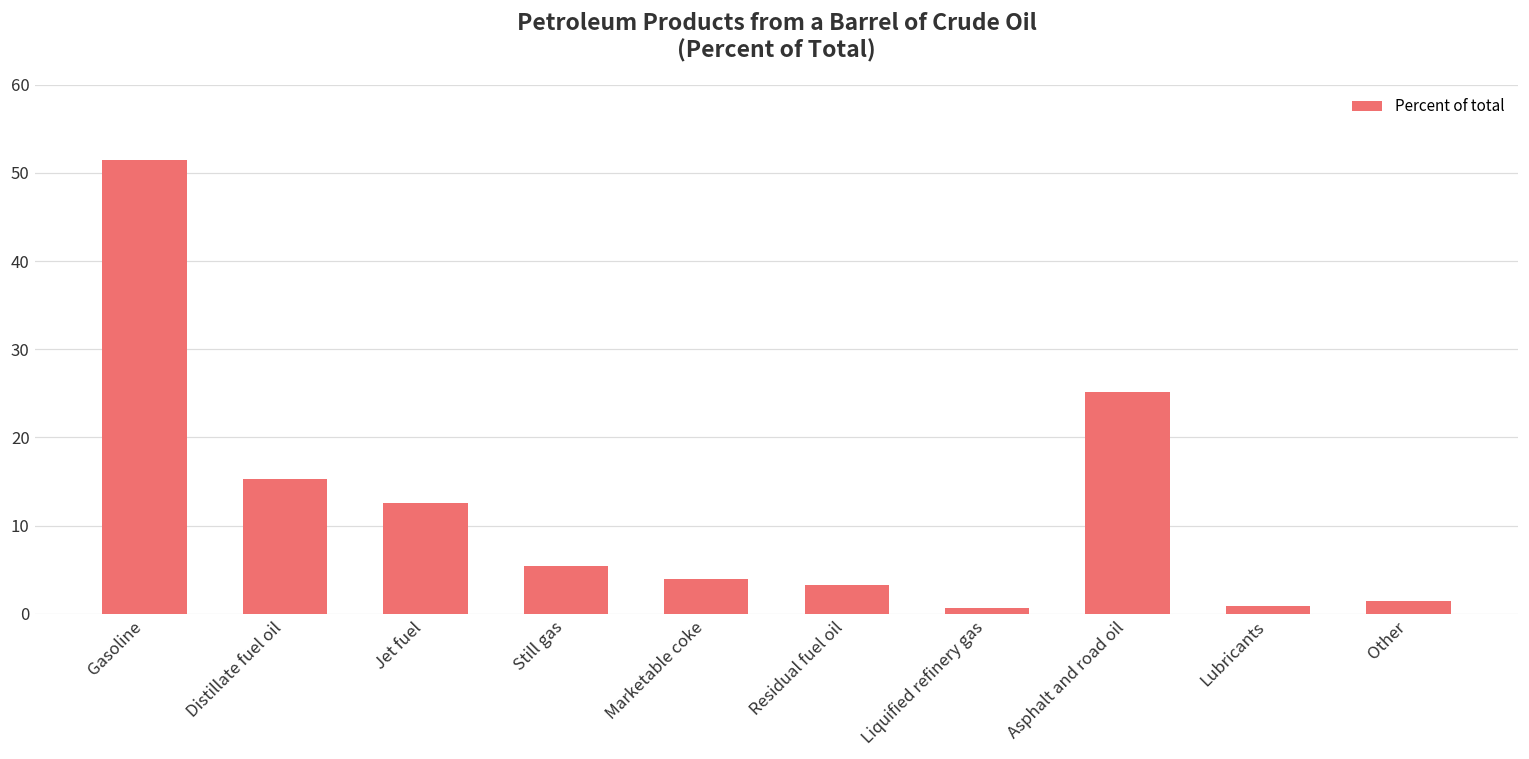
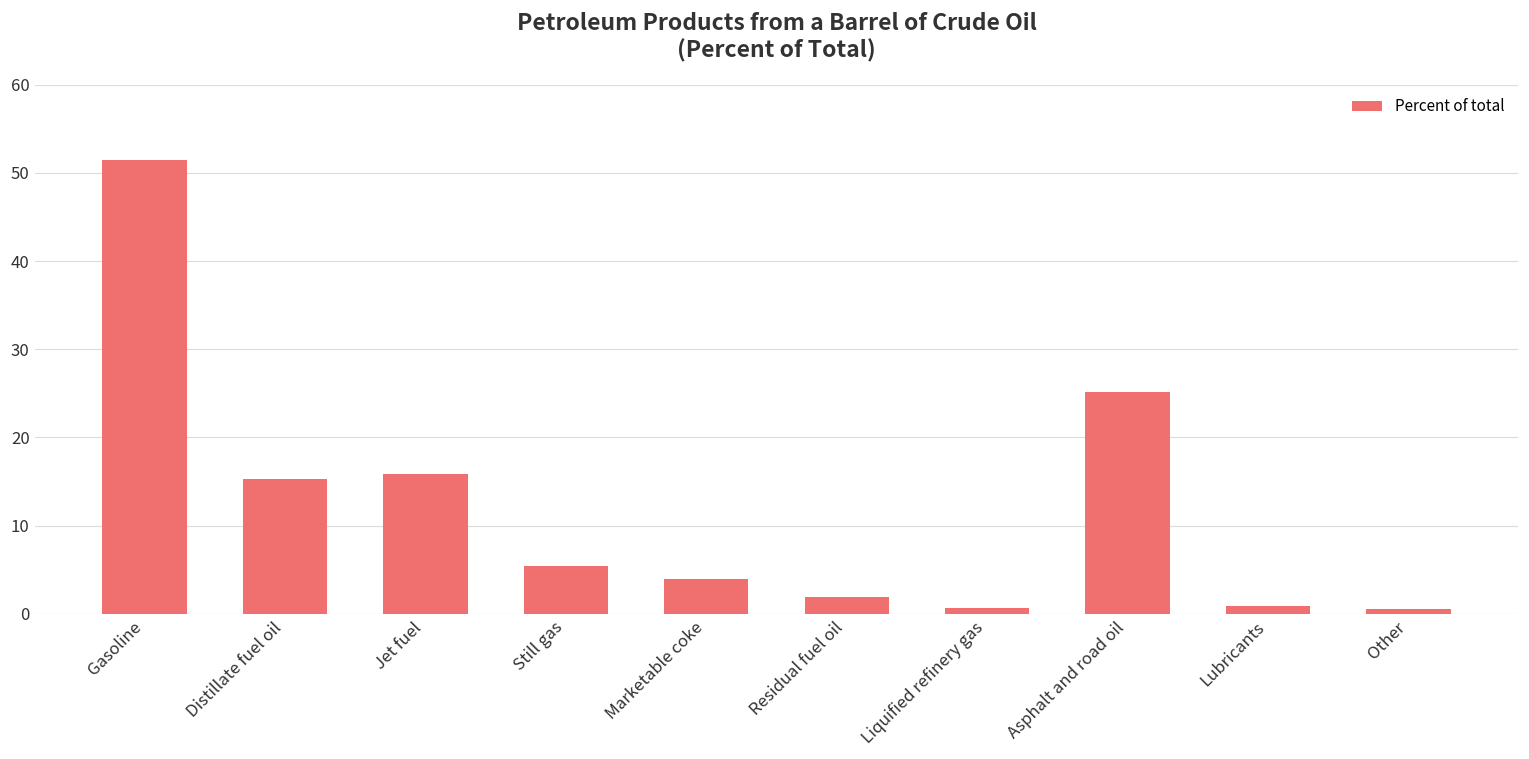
  {
    "Gasoline": 51,
    "Distillate fuel oil": 15,
-   "Jet fuel": 13,
+   "Jet fuel": 16,
    "Still gas": 5,
    "Marketable coke": 4,
-   "Residual fuel oil": 3,
+   "Residual fuel oil": 2,
    "Liquified refinery gas": 1,
    "Asphalt and road oil": 25,
    "Lubricants": 1,
-   "Other": 2
+   "Other": 1
  }
